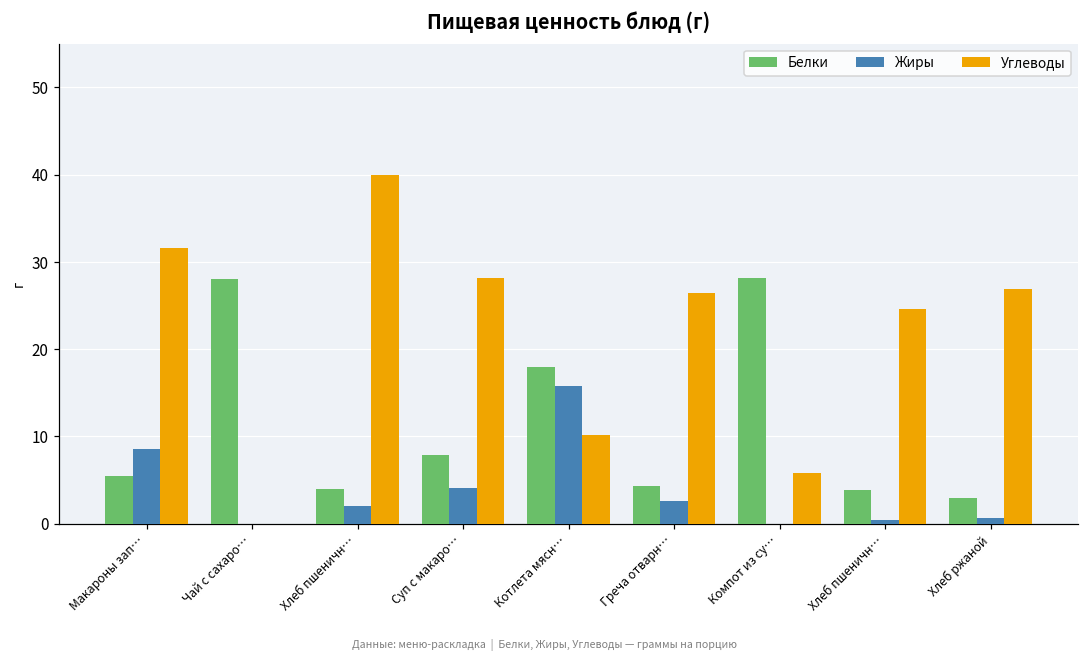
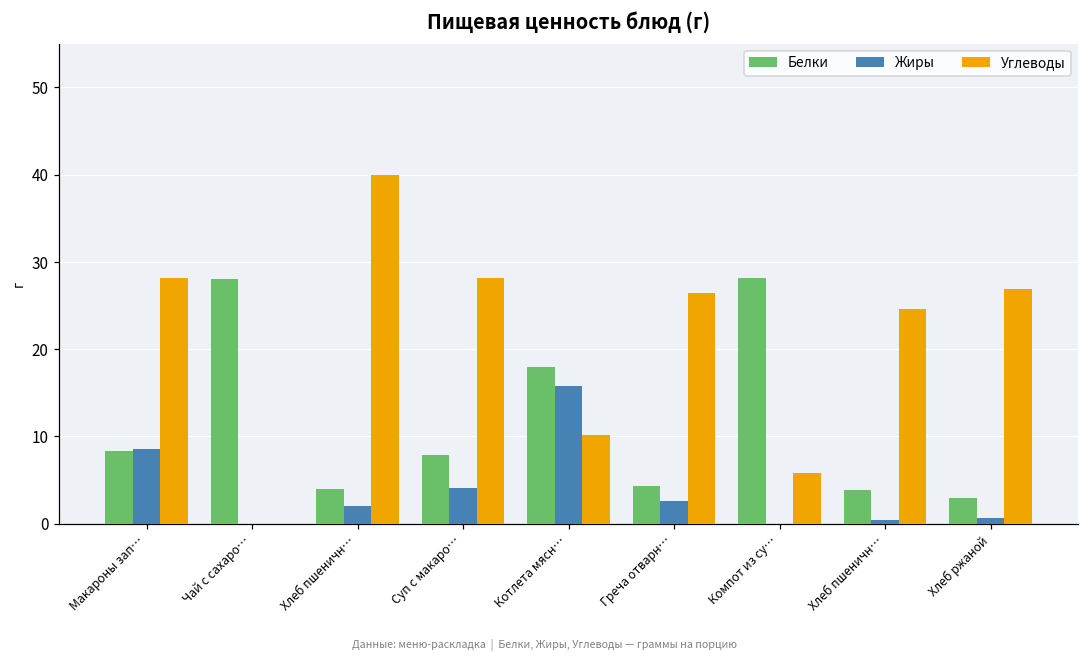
  {
    "Белки": {
-     "Макароны зап…": 5,
+     "Макароны зап…": 8,
      "Чай с сахаро…": 28,
      "Суп с макаро…": 8,
      "Котлета мясн…": 18,
      "Греча отварн…": 4,
      "Компот из су…": 28,
      "Хлеб ржаной": 3
    },
    "Жиры": {
      "Макароны зап…": 9,
      "Чай с сахаро…": 0,
      "Суп с макаро…": 4,
      "Котлета мясн…": 16,
      "Греча отварн…": 3,
      "Компот из су…": 0,
      "Хлеб ржаной": 1
    },
    "Углеводы": {
-     "Макароны зап…": 32,
+     "Макароны зап…": 28,
      "Чай с сахаро…": 0,
      "Суп с макаро…": 28,
      "Котлета мясн…": 10,
      "Греча отварн…": 26,
      "Компот из су…": 6,
      "Хлеб ржаной": 27
    }
  }
